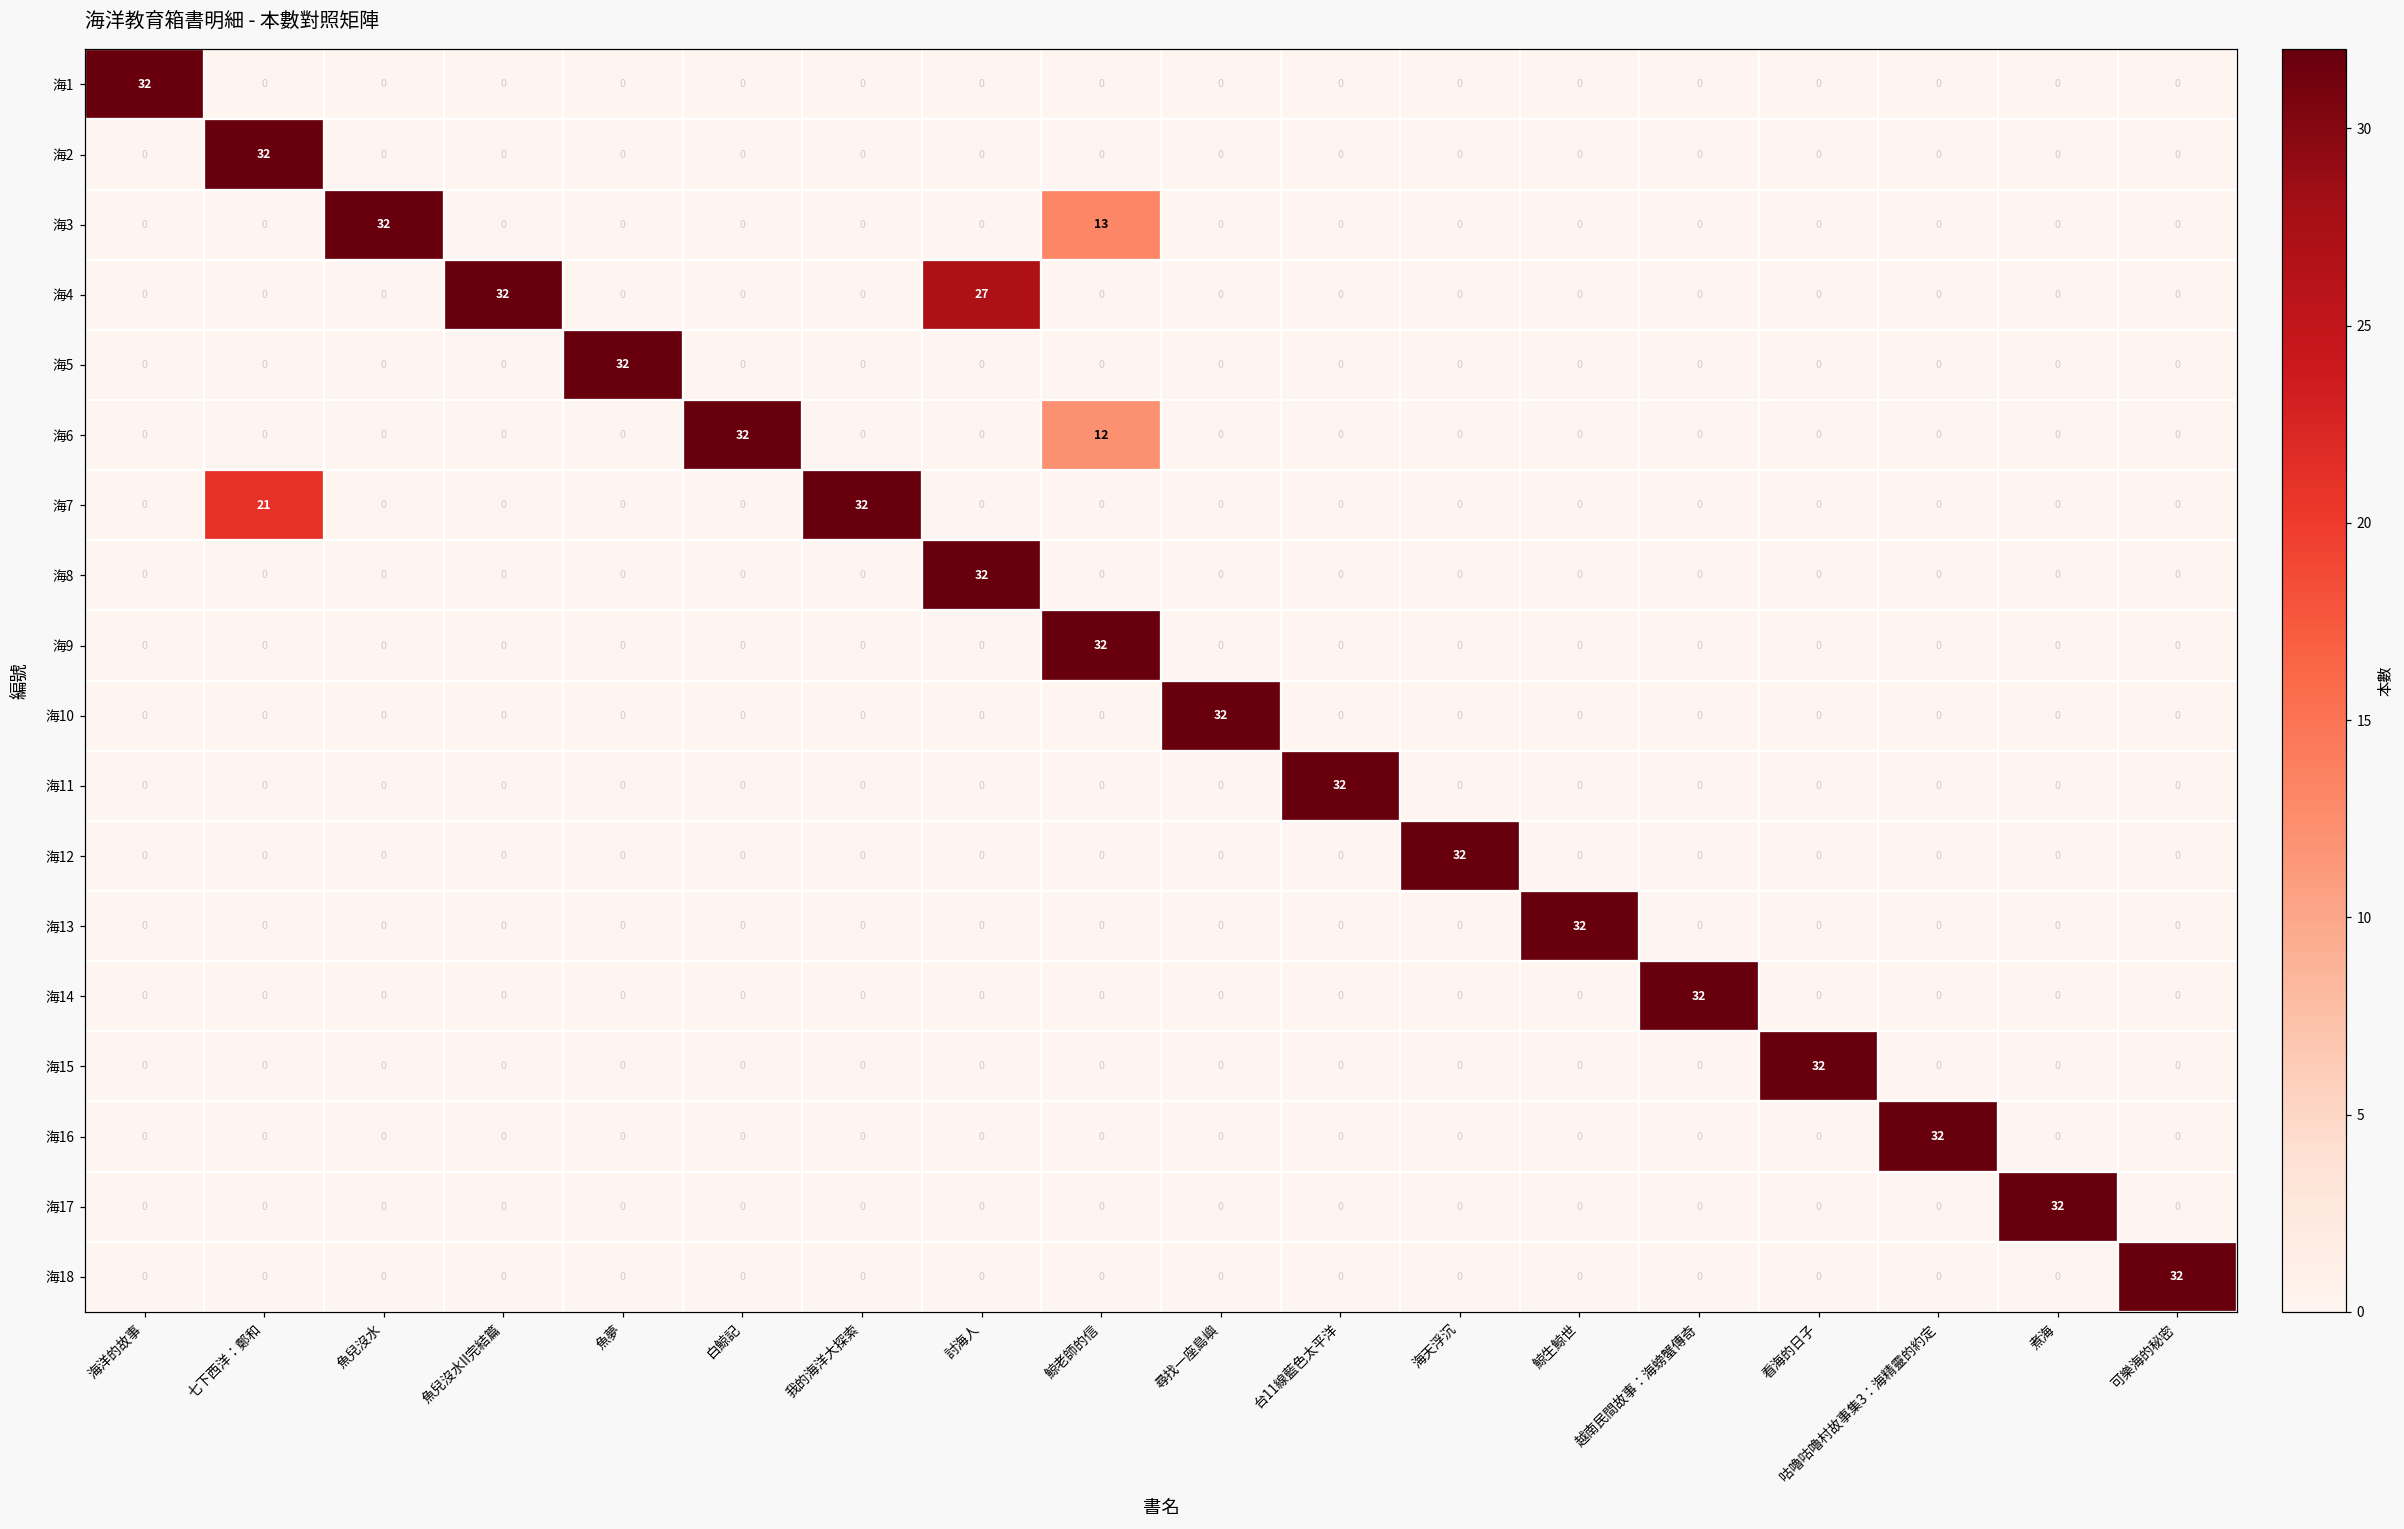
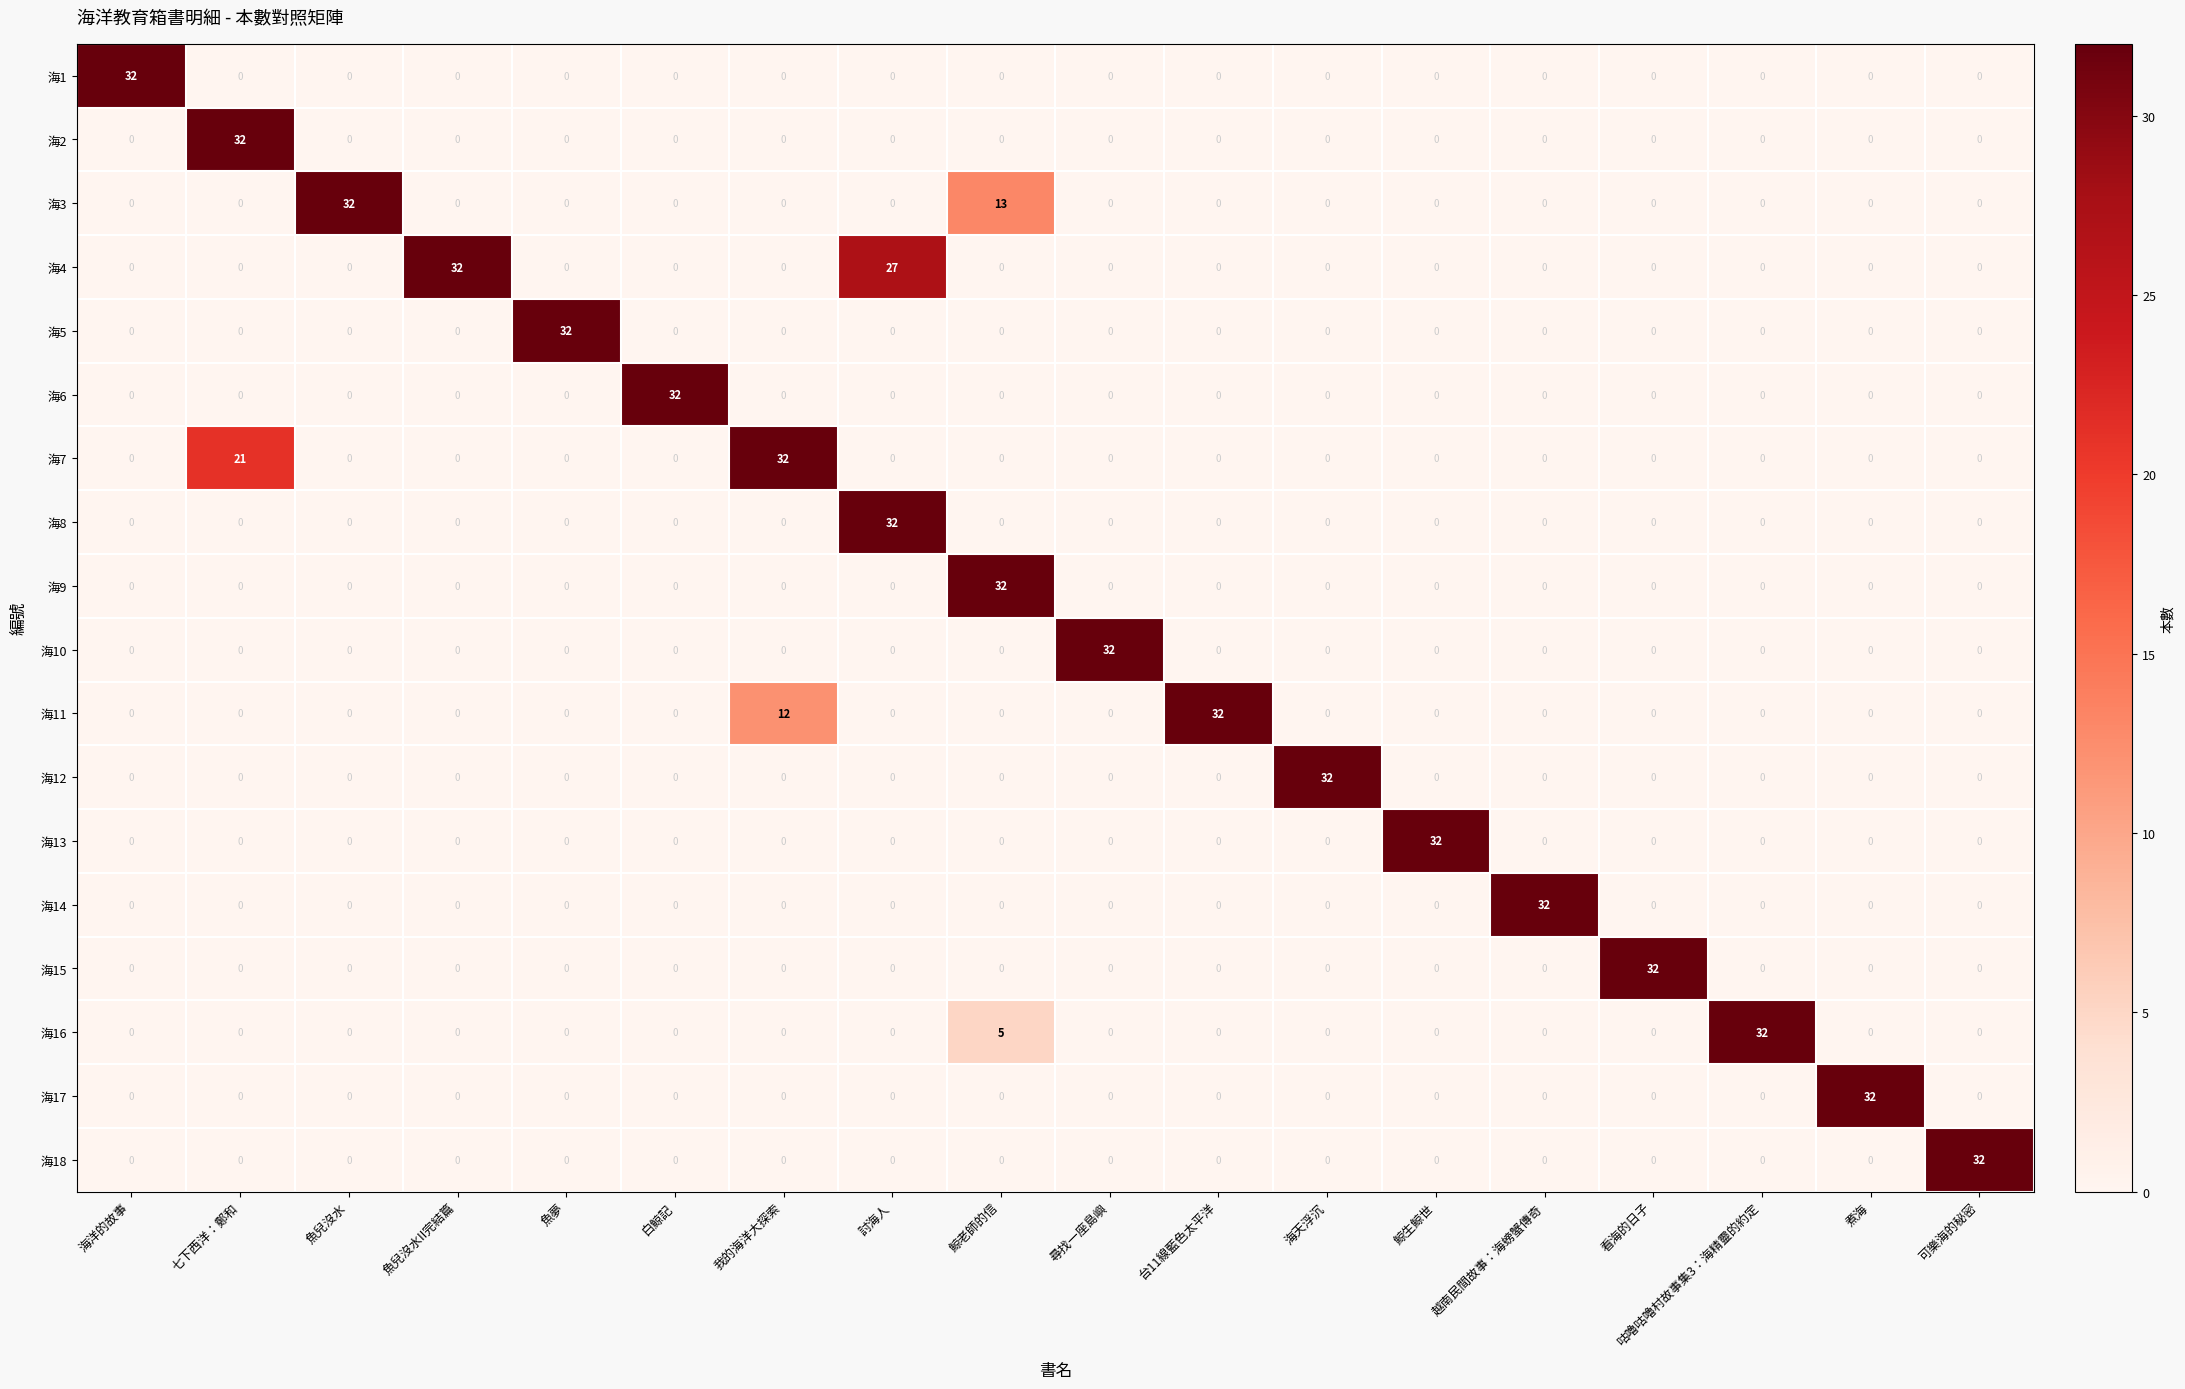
  {
    "海6": {
      "海洋的故事": 0,
      "七下西洋：鄭和": 0,
      "魚兒沒水": 0,
      "魚兒沒水II完結篇": 0,
      "魚夢": 0,
      "白鯨記": 32,
      "我的海洋大探索": 0,
      "討海人": 0,
-     "鯨老師的信": 12,
+     "鯨老師的信": 0,
      "尋找一座島嶼": 0,
      "台11線藍色太平洋": 0,
      "海天浮沉": 0,
      "鯨生鯨世": 0,
      "越南民間故事：海螃蟹傳奇": 0,
      "看海的日子": 0,
      "咕嚕咕嚕村故事集3：海精靈的約定": 0,
      "煮海": 0,
      "可樂海的秘密": 0
    },
    "海11": {
      "海洋的故事": 0,
      "七下西洋：鄭和": 0,
      "魚兒沒水": 0,
      "魚兒沒水II完結篇": 0,
      "魚夢": 0,
      "白鯨記": 0,
-     "我的海洋大探索": 0,
+     "我的海洋大探索": 12,
      "討海人": 0,
      "鯨老師的信": 0,
      "尋找一座島嶼": 0,
      "台11線藍色太平洋": 32,
      "海天浮沉": 0,
      "鯨生鯨世": 0,
      "越南民間故事：海螃蟹傳奇": 0,
      "看海的日子": 0,
      "咕嚕咕嚕村故事集3：海精靈的約定": 0,
      "煮海": 0,
      "可樂海的秘密": 0
    },
    "海16": {
      "海洋的故事": 0,
      "七下西洋：鄭和": 0,
      "魚兒沒水": 0,
      "魚兒沒水II完結篇": 0,
      "魚夢": 0,
      "白鯨記": 0,
      "我的海洋大探索": 0,
      "討海人": 0,
-     "鯨老師的信": 0,
+     "鯨老師的信": 5,
      "尋找一座島嶼": 0,
      "台11線藍色太平洋": 0,
      "海天浮沉": 0,
      "鯨生鯨世": 0,
      "越南民間故事：海螃蟹傳奇": 0,
      "看海的日子": 0,
      "咕嚕咕嚕村故事集3：海精靈的約定": 32,
      "煮海": 0,
      "可樂海的秘密": 0
    }
  }
